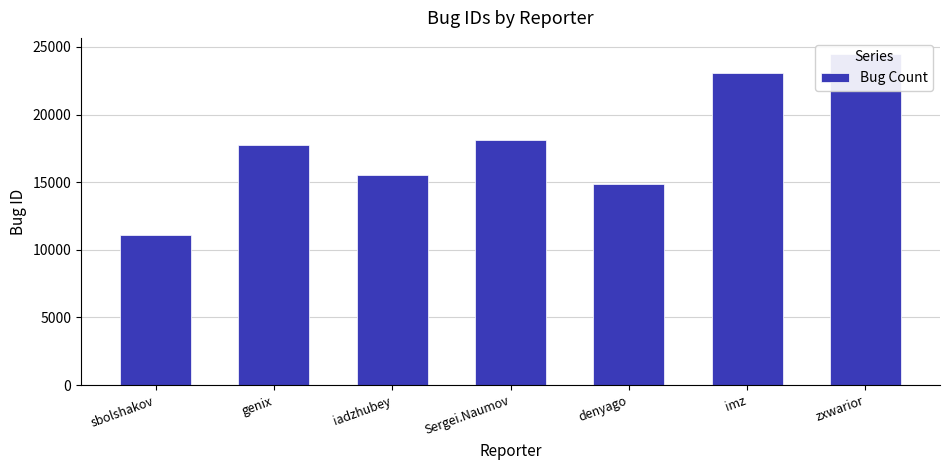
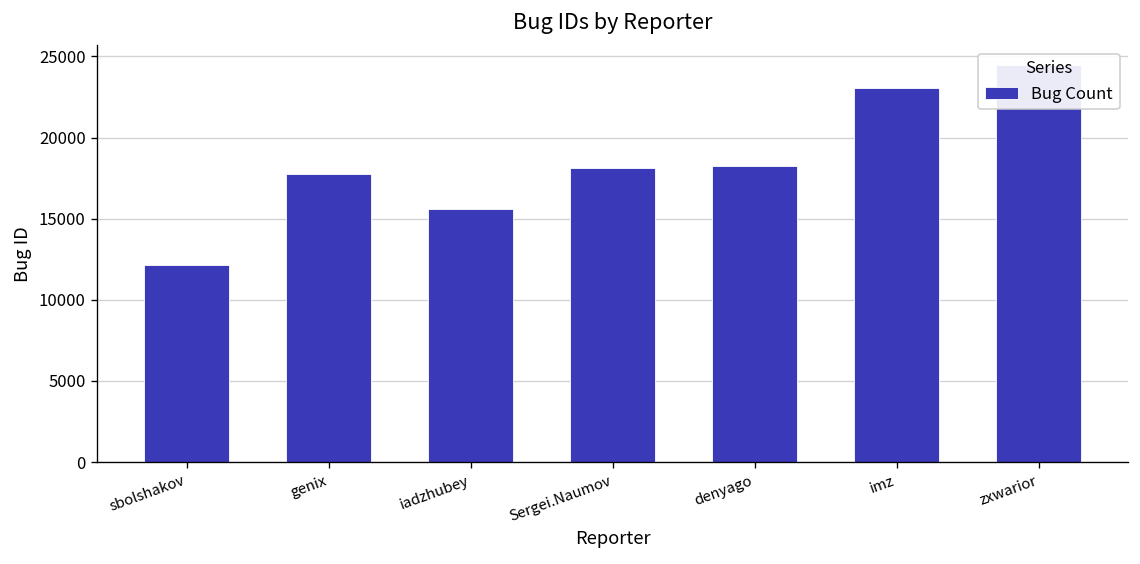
  {
-   "sbolshakov": 11100,
+   "sbolshakov": 12100,
    "genix": 17800,
    "iadzhubey": 15600,
    "Sergei.Naumov": 18100,
-   "denyago": 14900,
+   "denyago": 18200,
    "imz": 23000
  }
